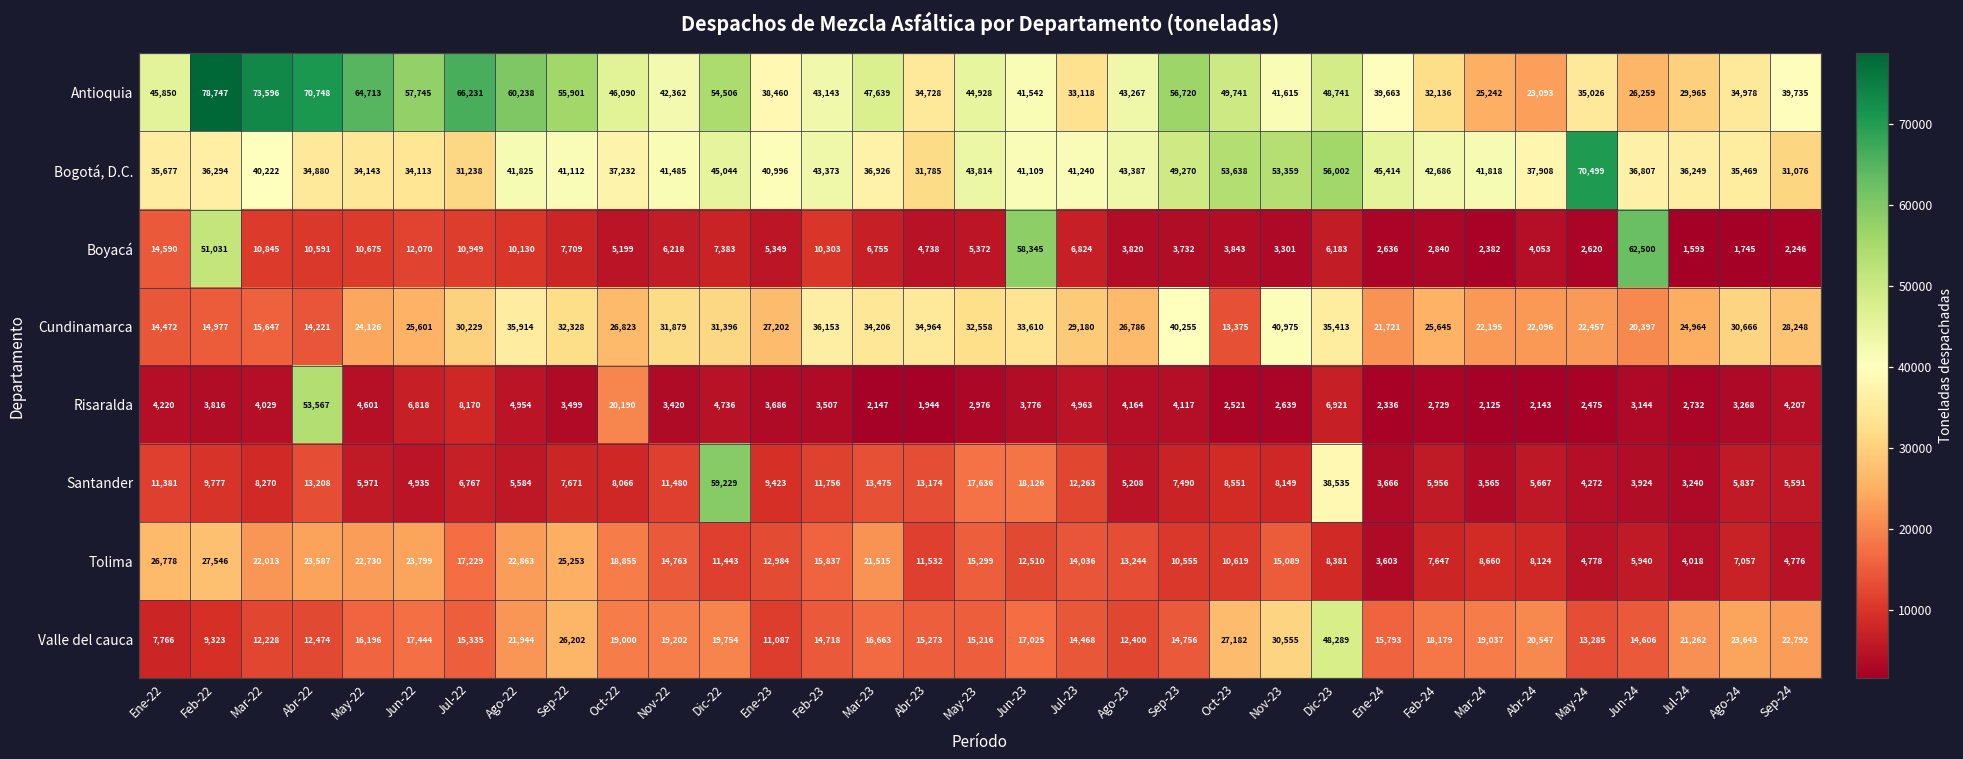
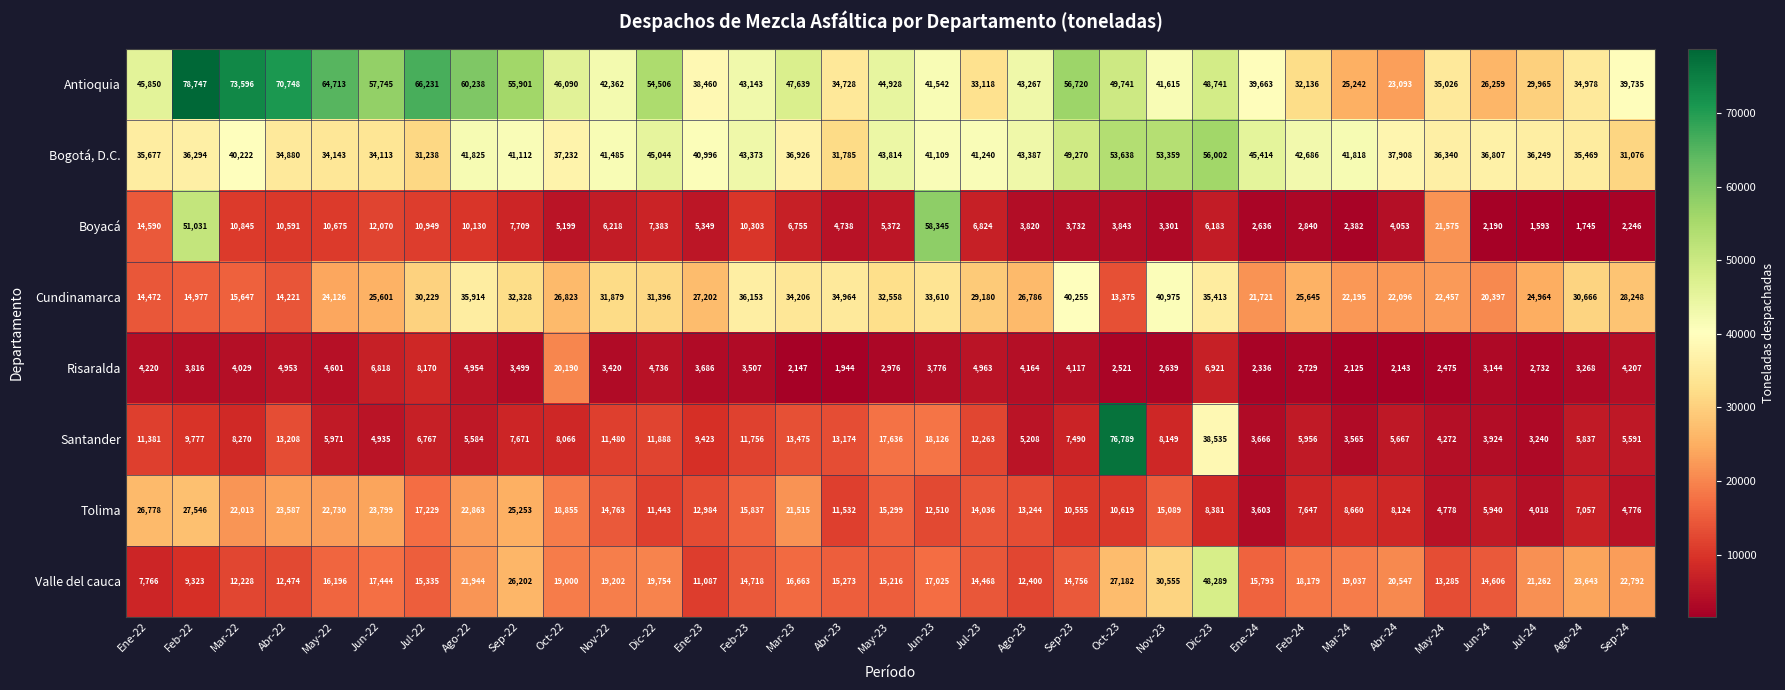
  {
    "Bogotá, D.C.": {
      "Ene-22": "35,677",
      "Feb-22": "36,294",
      "Mar-22": "40,222",
      "Abr-22": "34,880",
      "May-22": "34,143",
      "Jun-22": "34,113",
      "Jul-22": "31,238",
      "Ago-22": "41,825",
      "Sep-22": "41,112",
      "Oct-22": "37,232",
      "Nov-22": "41,485",
      "Dic-22": "45,044",
      "Ene-23": "40,996",
      "Feb-23": "43,373",
      "Mar-23": "36,926",
      "Abr-23": "31,785",
      "May-23": "43,814",
      "Jun-23": "41,109",
      "Jul-23": "41,240",
      "Ago-23": "43,387",
      "Sep-23": "49,270",
      "Oct-23": "53,638",
      "Nov-23": "53,359",
      "Dic-23": "56,002",
      "Ene-24": "45,414",
      "Feb-24": "42,686",
      "Mar-24": "41,818",
      "Abr-24": "37,908",
-     "May-24": "70,499",
+     "May-24": "36,340",
      "Jun-24": "36,807",
      "Jul-24": "36,249",
      "Ago-24": "35,469",
      "Sep-24": "31,076"
    },
    "Boyacá": {
      "Ene-22": "14,590",
      "Feb-22": "51,031",
      "Mar-22": "10,845",
      "Abr-22": "10,591",
      "May-22": "10,675",
      "Jun-22": "12,070",
      "Jul-22": "10,949",
      "Ago-22": "10,130",
      "Sep-22": "7,709",
      "Oct-22": "5,199",
      "Nov-22": "6,218",
      "Dic-22": "7,383",
      "Ene-23": "5,349",
      "Feb-23": "10,303",
      "Mar-23": "6,755",
      "Abr-23": "4,738",
      "May-23": "5,372",
      "Jun-23": "58,345",
      "Jul-23": "6,824",
      "Ago-23": "3,820",
      "Sep-23": "3,732",
      "Oct-23": "3,843",
      "Nov-23": "3,301",
      "Dic-23": "6,183",
      "Ene-24": "2,636",
      "Feb-24": "2,840",
      "Mar-24": "2,382",
      "Abr-24": "4,053",
-     "May-24": "2,620",
-     "Jun-24": "62,500",
+     "May-24": "21,575",
+     "Jun-24": "2,190",
      "Jul-24": "1,593",
      "Ago-24": "1,745",
      "Sep-24": "2,246"
    },
    "Risaralda": {
      "Ene-22": "4,220",
      "Feb-22": "3,816",
      "Mar-22": "4,029",
-     "Abr-22": "53,567",
+     "Abr-22": "4,953",
      "May-22": "4,601",
      "Jun-22": "6,818",
      "Jul-22": "8,170",
      "Ago-22": "4,954",
      "Sep-22": "3,499",
      "Oct-22": "20,190",
      "Nov-22": "3,420",
      "Dic-22": "4,736",
      "Ene-23": "3,686",
      "Feb-23": "3,507",
      "Mar-23": "2,147",
      "Abr-23": "1,944",
      "May-23": "2,976",
      "Jun-23": "3,776",
      "Jul-23": "4,963",
      "Ago-23": "4,164",
      "Sep-23": "4,117",
      "Oct-23": "2,521",
      "Nov-23": "2,639",
      "Dic-23": "6,921",
      "Ene-24": "2,336",
      "Feb-24": "2,729",
      "Mar-24": "2,125",
      "Abr-24": "2,143",
      "May-24": "2,475",
      "Jun-24": "3,144",
      "Jul-24": "2,732",
      "Ago-24": "3,268",
      "Sep-24": "4,207"
    },
    "Santander": {
      "Ene-22": "11,381",
      "Feb-22": "9,777",
      "Mar-22": "8,270",
      "Abr-22": "13,208",
      "May-22": "5,971",
      "Jun-22": "4,935",
      "Jul-22": "6,767",
      "Ago-22": "5,584",
      "Sep-22": "7,671",
      "Oct-22": "8,066",
      "Nov-22": "11,480",
-     "Dic-22": "59,229",
+     "Dic-22": "11,888",
      "Ene-23": "9,423",
      "Feb-23": "11,756",
      "Mar-23": "13,475",
      "Abr-23": "13,174",
      "May-23": "17,636",
      "Jun-23": "18,126",
      "Jul-23": "12,263",
      "Ago-23": "5,208",
      "Sep-23": "7,490",
-     "Oct-23": "8,551",
+     "Oct-23": "76,789",
      "Nov-23": "8,149",
      "Dic-23": "38,535",
      "Ene-24": "3,666",
      "Feb-24": "5,956",
      "Mar-24": "3,565",
      "Abr-24": "5,667",
      "May-24": "4,272",
      "Jun-24": "3,924",
      "Jul-24": "3,240",
      "Ago-24": "5,837",
      "Sep-24": "5,591"
    }
  }
